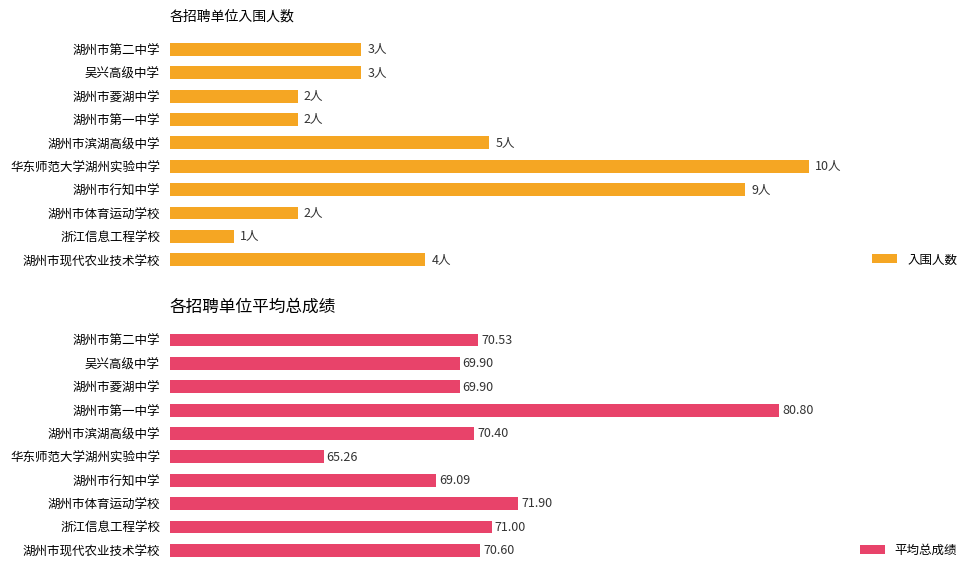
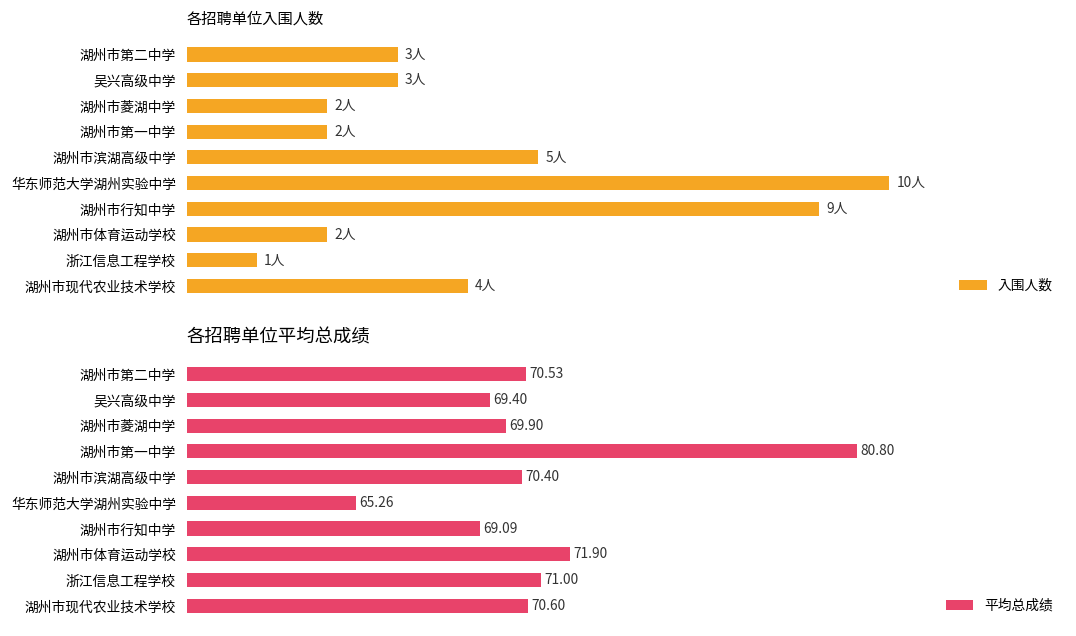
  {
    "各招聘单位入围人数": {
      "湖州市第二中学": "3人",
      "吴兴高级中学": "3人",
      "湖州市菱湖中学": "2人",
      "湖州市第一中学": "2人",
      "湖州市滨湖高级中学": "5人",
      "华东师范大学湖州实验中学": "10人",
      "湖州市行知中学": "9人",
      "湖州市体育运动学校": "2人",
      "浙江信息工程学校": "1人",
      "湖州市现代农业技术学校": "4人"
    },
    "各招聘单位平均总成绩": {
      "湖州市第二中学": "70.53",
-     "吴兴高级中学": "69.90",
+     "吴兴高级中学": "69.40",
      "湖州市菱湖中学": "69.90",
      "湖州市第一中学": "80.80",
      "湖州市滨湖高级中学": "70.40",
      "华东师范大学湖州实验中学": "65.26",
      "湖州市行知中学": "69.09",
      "湖州市体育运动学校": "71.90",
      "浙江信息工程学校": "71.00",
      "湖州市现代农业技术学校": "70.60"
    }
  }
